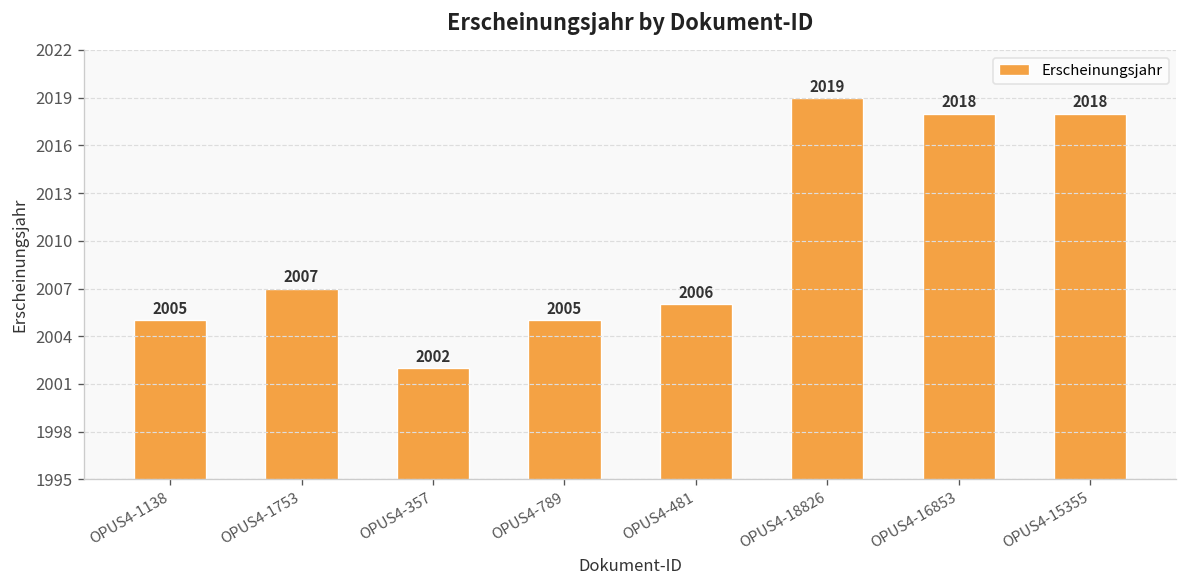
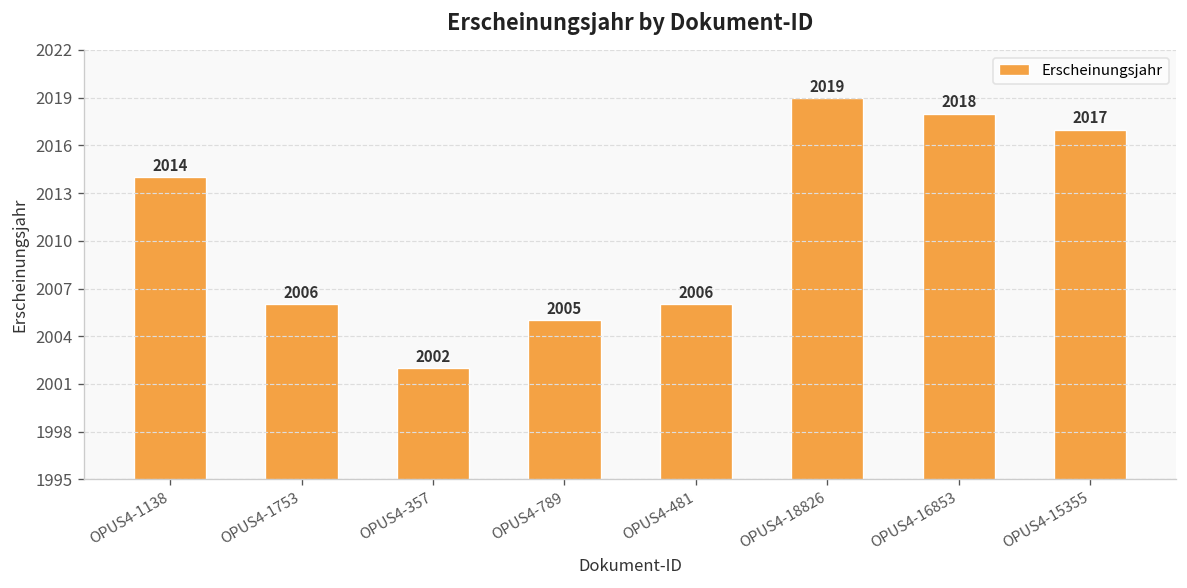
  {
-   "OPUS4-1138": 2005,
-   "OPUS4-1753": 2007,
+   "OPUS4-1138": 2014,
+   "OPUS4-1753": 2006,
    "OPUS4-357": 2002,
    "OPUS4-789": 2005,
    "OPUS4-481": 2006,
    "OPUS4-18826": 2019,
    "OPUS4-16853": 2018,
-   "OPUS4-15355": 2018
+   "OPUS4-15355": 2017
  }
